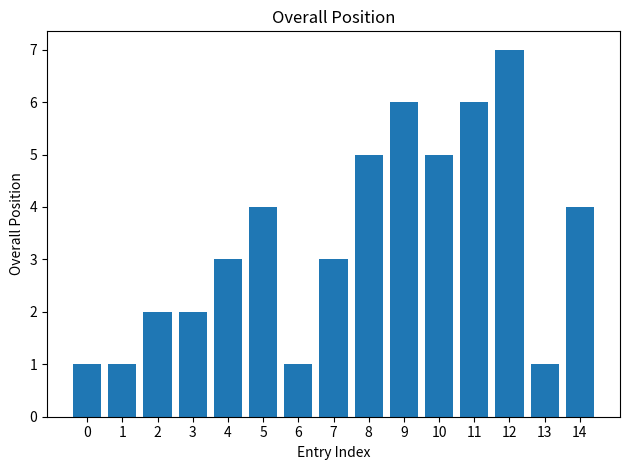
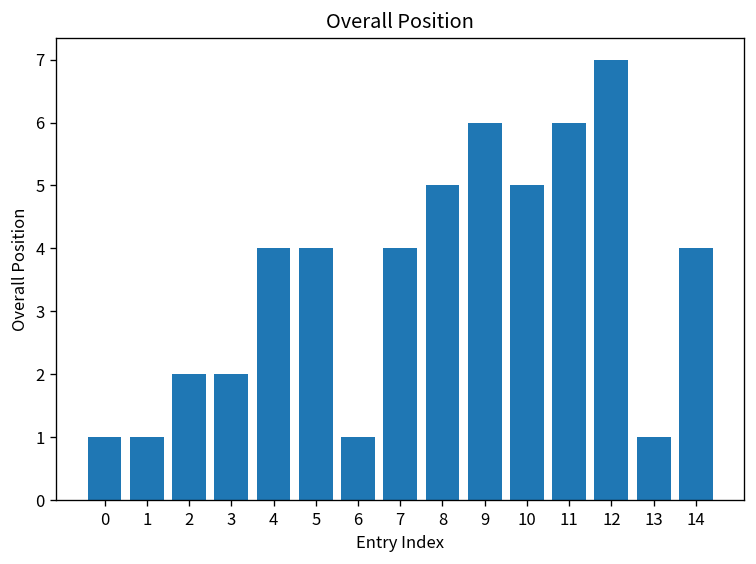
  {
    "0": 1,
    "1": 1,
    "2": 2,
    "3": 2,
-   "4": 3,
+   "4": 4,
    "5": 4,
    "6": 1,
-   "7": 3,
+   "7": 4,
    "8": 5,
    "9": 6,
    "10": 5,
    "11": 6,
    "12": 7,
    "13": 1,
    "14": 4
  }
